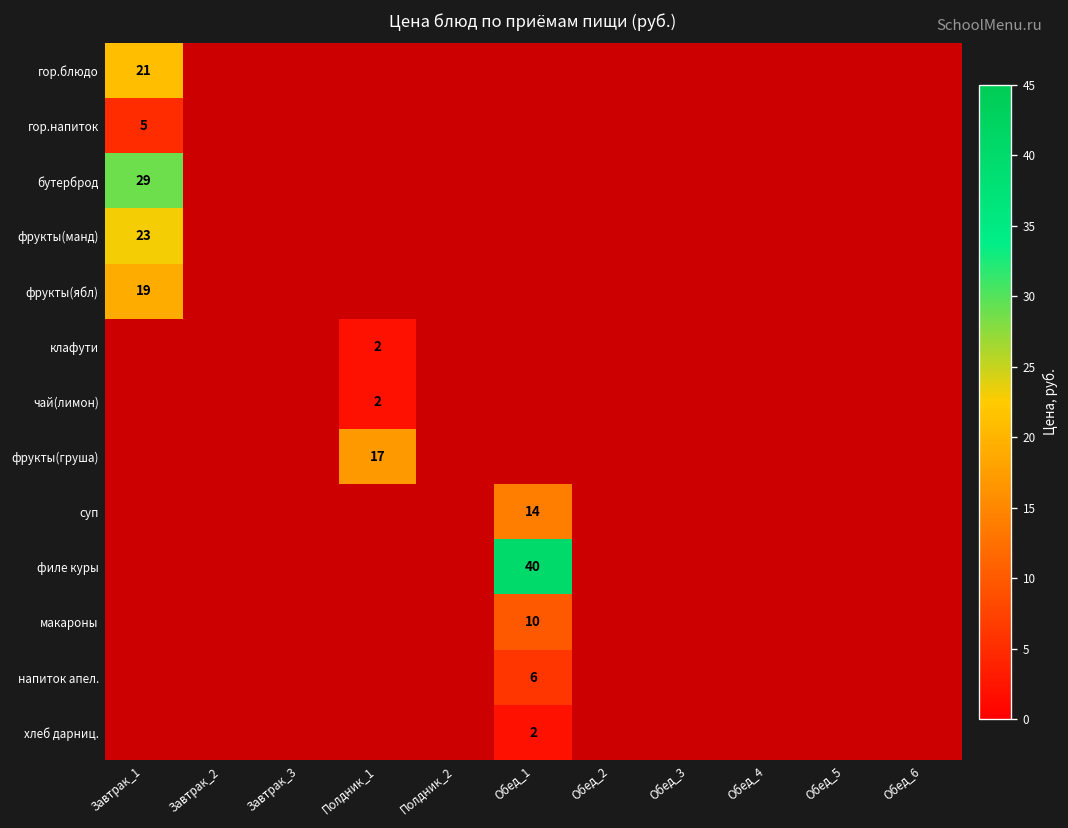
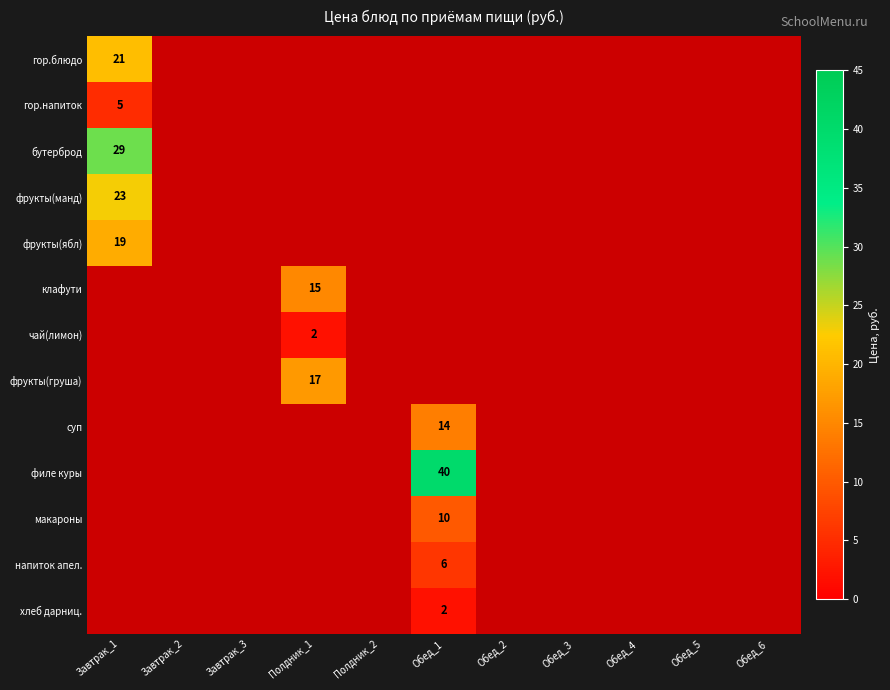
  {
    "гор.блюдо": {
      "Завтрак_1": 21
    },
    "гор.напиток": {
      "Завтрак_1": 5
    },
    "бутерброд": {
      "Завтрак_1": 29
    },
    "фрукты(манд)": {
      "Завтрак_1": 23
    },
    "фрукты(ябл)": {
      "Завтрак_1": 19
    },
    "клафути": {
-     "Полдник_1": 2
+     "Полдник_1": 15
    },
    "чай(лимон)": {
      "Полдник_1": 2
    },
    "фрукты(груша)": {
      "Полдник_1": 17
    },
    "суп": {
      "Обед_1": 14
    },
    "филе куры": {
      "Обед_1": 40
    },
    "макароны": {
      "Обед_1": 10
    },
    "напиток апел.": {
      "Обед_1": 6
    },
    "хлеб дарниц.": {
      "Обед_1": 2
    }
  }
